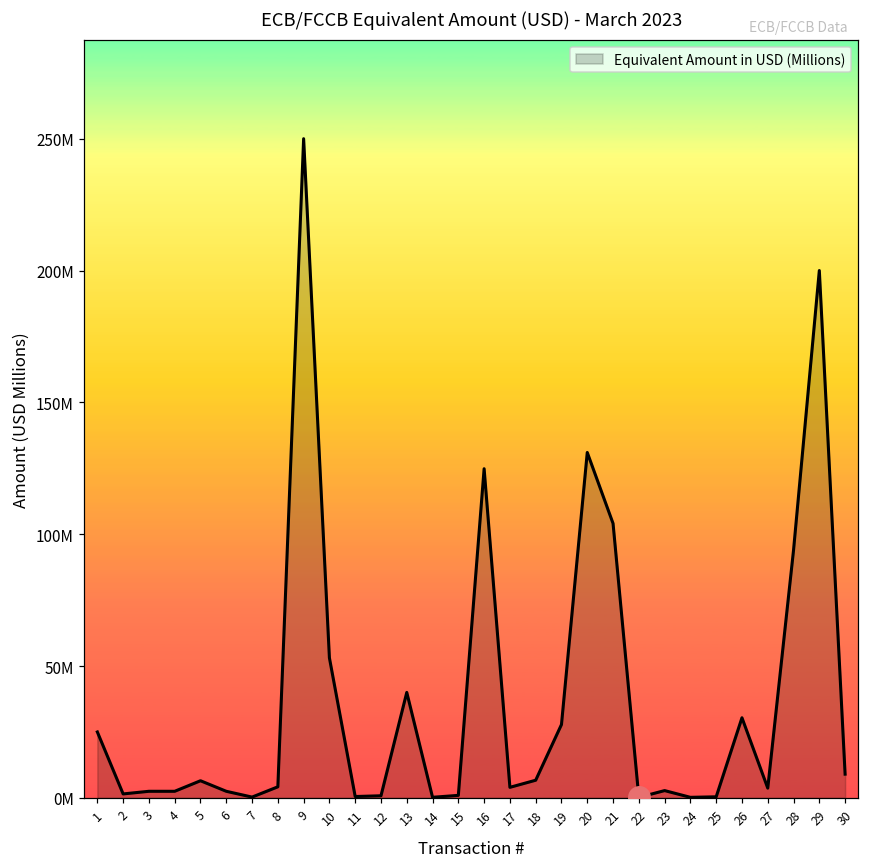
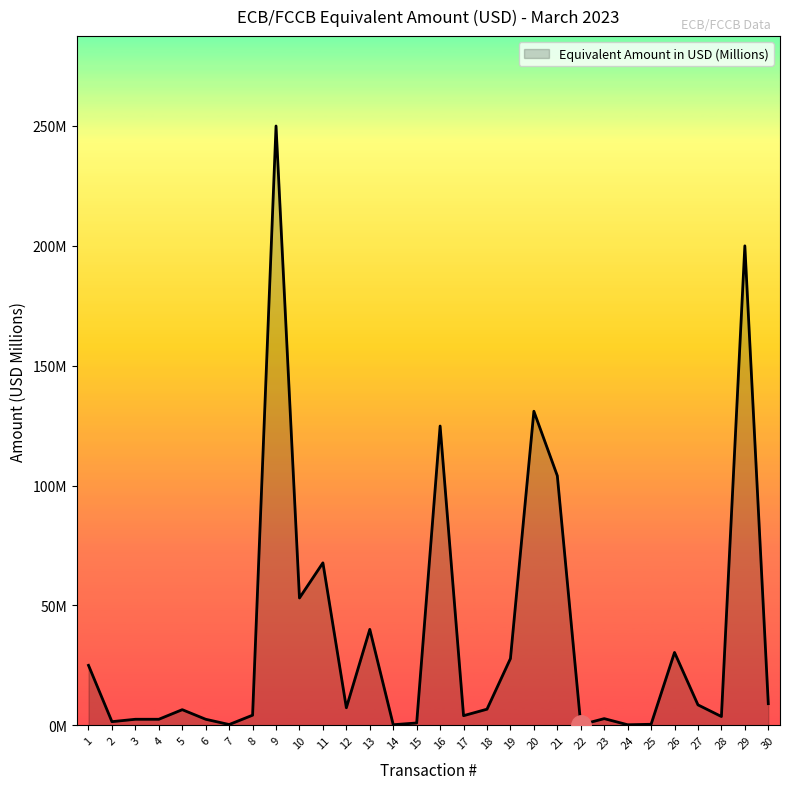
  {
    "Equivalent Amount in USD (Millions)": {
      "1": 25000000,
      "2": 2000000,
      "3": 3000000,
      "4": 3000000,
      "5": 7000000,
      "6": 3000000,
      "7": 0,
      "8": 4000000,
      "9": 250000000,
      "10": 53000000,
-     "11": 1000000,
-     "12": 1000000,
+     "11": 68000000,
+     "12": 7000000,
      "13": 40000000,
      "14": 0,
      "15": 1000000,
      "16": 125000000,
      "17": 4000000,
      "18": 7000000,
      "19": 28000000,
      "20": 131000000,
      "21": 104000000,
      "23": 3000000,
      "24": 0,
      "25": 0,
      "26": 30000000,
-     "27": 4000000,
-     "28": 94000000,
+     "27": 9000000,
+     "28": 4000000,
      "29": 200000000,
      "30": 9000000
    }
  }
